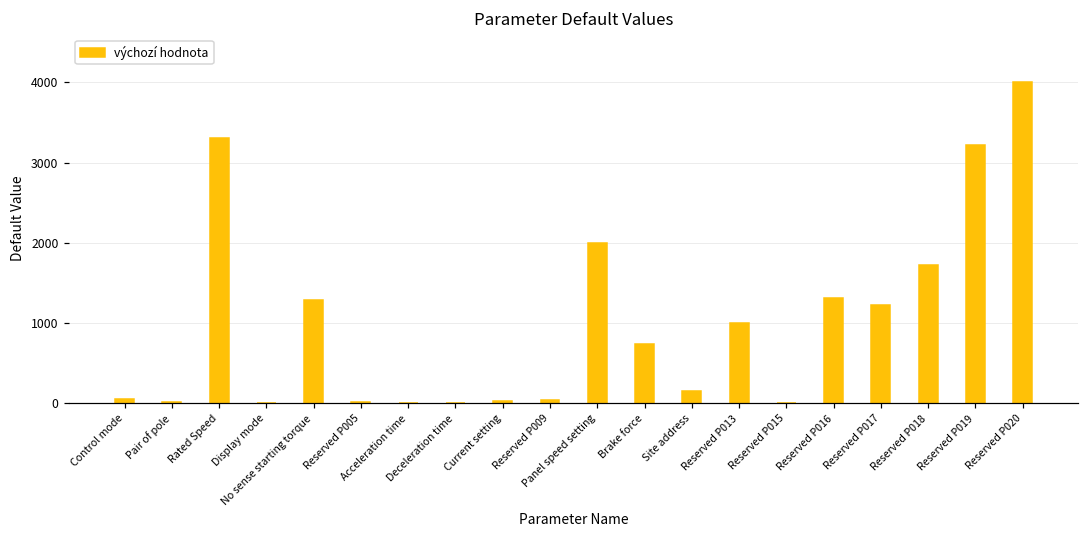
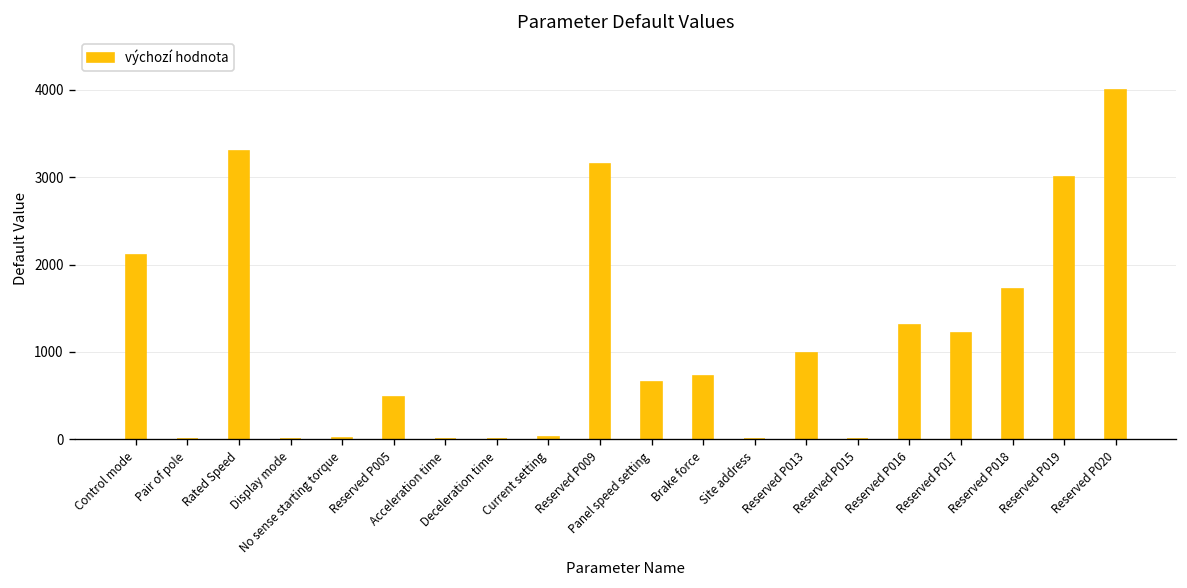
  {
-   "Control mode": 0,
+   "Control mode": 2100,
    "Rated Speed": 3300,
    "Display mode": 0,
-   "No sense starting torque": 1300,
-   "Reserved P005": 0,
+   "No sense starting torque": 0,
+   "Reserved P005": 500,
    "Acceleration time": 0,
    "Deceleration time": 0,
-   "Reserved P009": 0,
-   "Panel speed setting": 2000,
+   "Reserved P009": 3100,
+   "Panel speed setting": 700,
    "Brake force": 700,
-   "Site address": 100,
+   "Site address": 0,
    "Reserved P013": 1000,
    "Reserved P015": 0,
    "Reserved P016": 1300,
    "Reserved P017": 1200,
    "Reserved P018": 1700,
-   "Reserved P019": 3200,
+   "Reserved P019": 3000,
    "Reserved P020": 4000
  }
